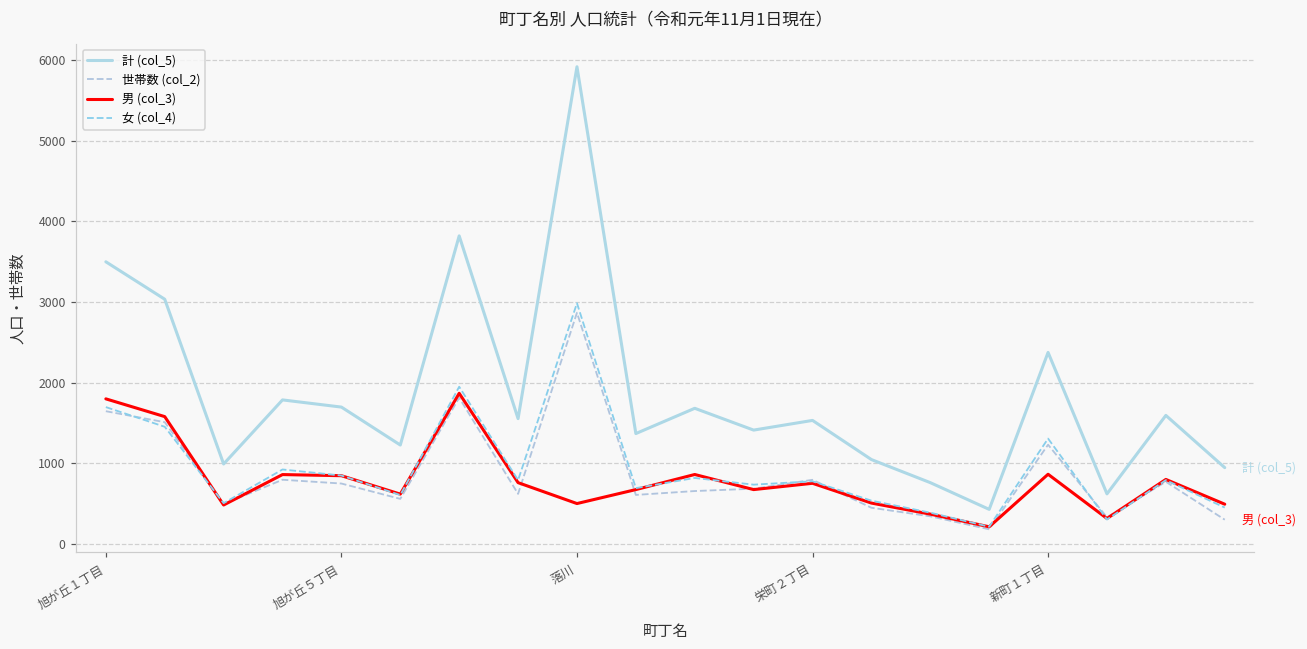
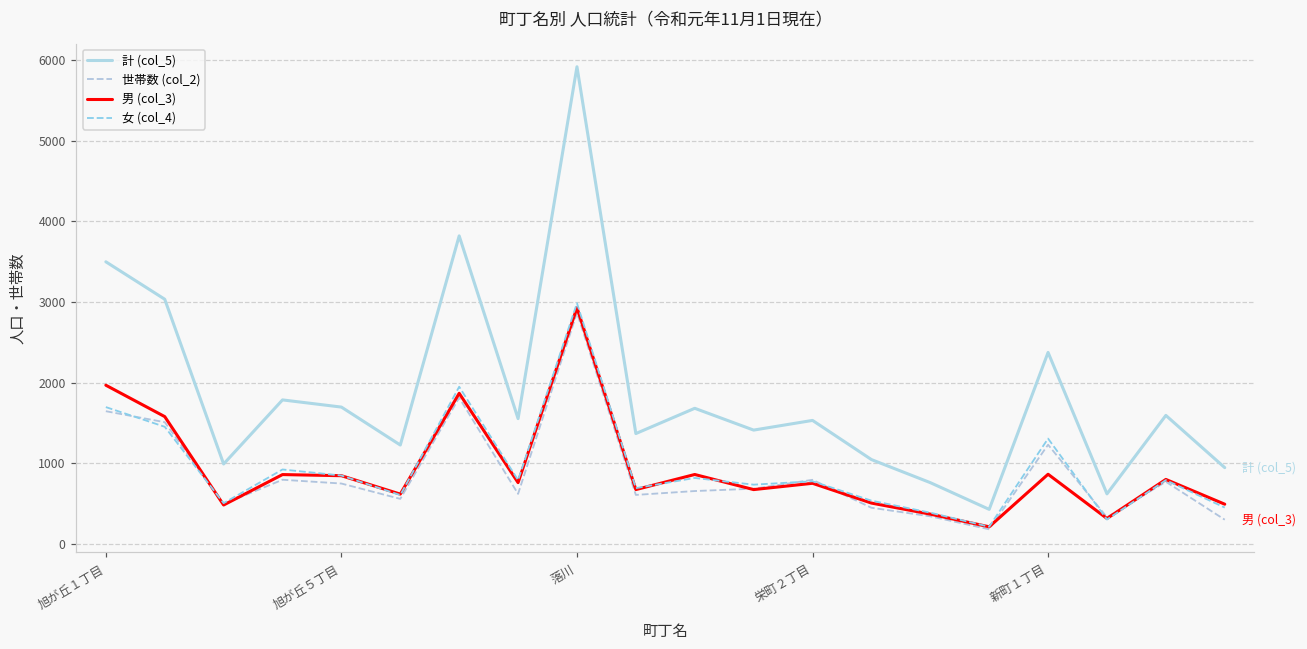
  {
    "男 (col_3)": {
-     "旭が丘１丁目": 1800,
-     "落川": 500,
+     "旭が丘１丁目": 2000,
+     "落川": 2900,
      "新町１丁目": 900
    }
  }
